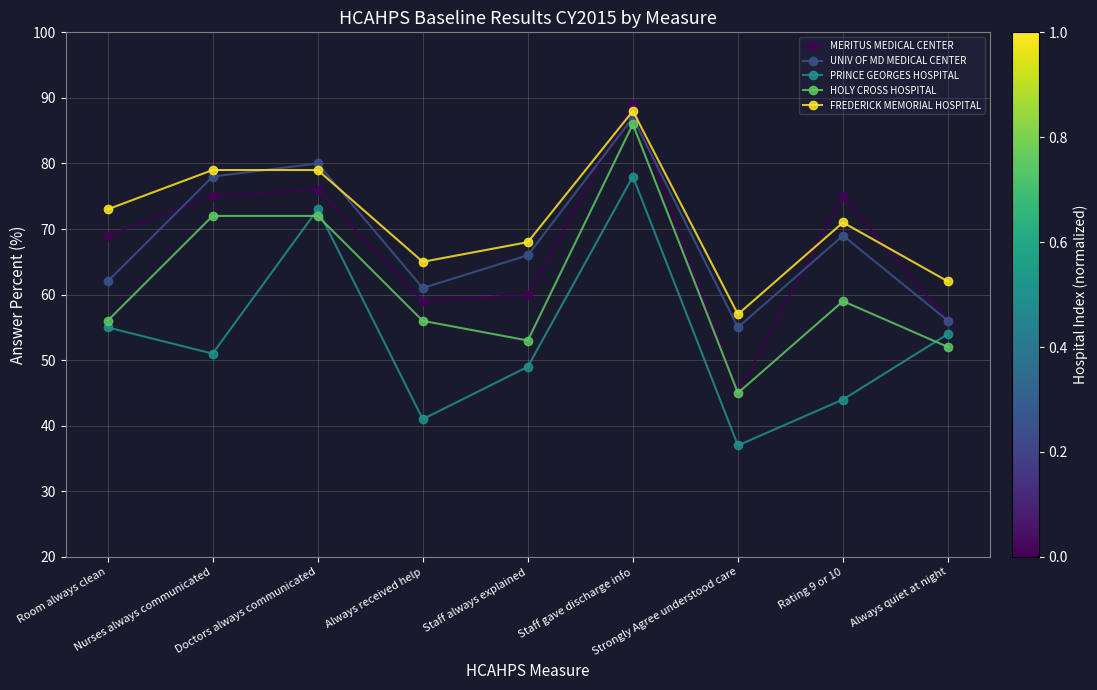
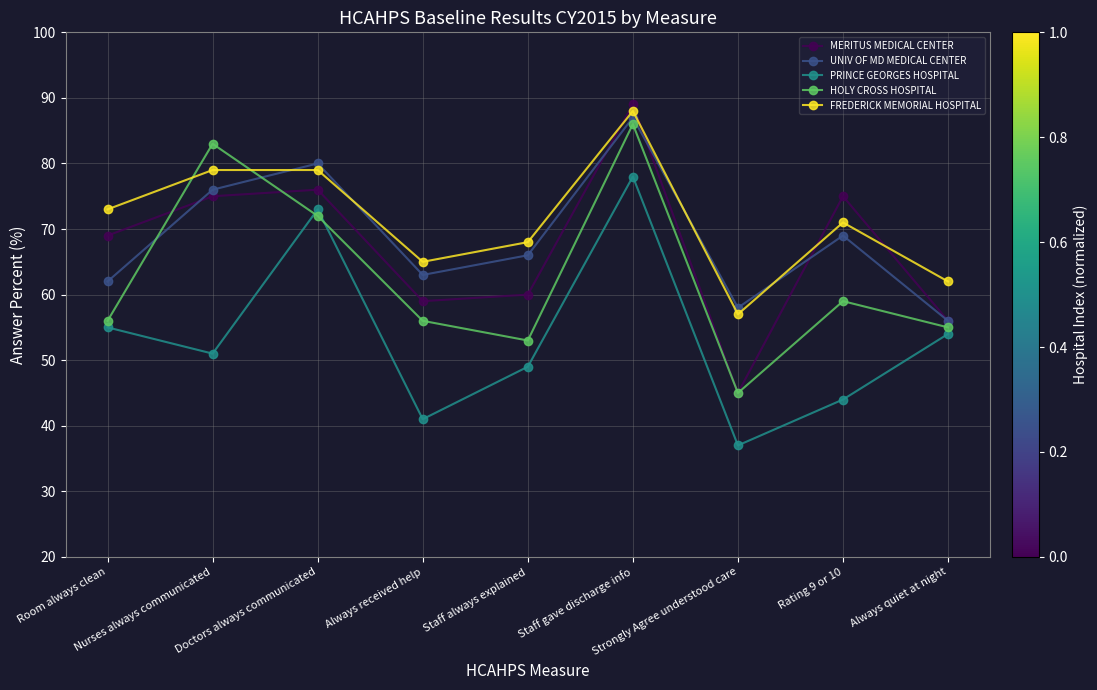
  {
    "MERITUS MEDICAL CENTER": {
      "Room always clean": 69,
      "Nurses always communicated": 75,
      "Doctors always communicated": 76,
      "Always received help": 59,
      "Staff always explained": 60,
      "Staff gave discharge info": 89,
      "Rating 9 or 10": 75
    },
    "UNIV OF MD MEDICAL CENTER": {
      "Room always clean": 62,
-     "Nurses always communicated": 78,
+     "Nurses always communicated": 76,
      "Doctors always communicated": 80,
-     "Always received help": 61,
+     "Always received help": 63,
      "Staff always explained": 66,
      "Staff gave discharge info": 87,
-     "Strongly Agree understood care": 55,
+     "Strongly Agree understood care": 58,
      "Rating 9 or 10": 69
    },
    "PRINCE GEORGES HOSPITAL": {
      "Room always clean": 55,
      "Nurses always communicated": 51,
      "Doctors always communicated": 73,
      "Always received help": 41,
      "Staff always explained": 49,
      "Staff gave discharge info": 78,
      "Strongly Agree understood care": 37,
      "Rating 9 or 10": 44,
      "Always quiet at night": 54
    },
    "HOLY CROSS HOSPITAL": {
      "Room always clean": 56,
-     "Nurses always communicated": 72,
+     "Nurses always communicated": 83,
      "Doctors always communicated": 72,
      "Always received help": 56,
      "Staff always explained": 53,
      "Staff gave discharge info": 86,
      "Rating 9 or 10": 59,
-     "Always quiet at night": 52
+     "Always quiet at night": 55
    },
    "FREDERICK MEMORIAL HOSPITAL": {
      "Room always clean": 73,
      "Nurses always communicated": 79,
      "Doctors always communicated": 79,
      "Always received help": 65,
      "Staff always explained": 68,
      "Staff gave discharge info": 88,
      "Strongly Agree understood care": 57,
      "Rating 9 or 10": 71,
      "Always quiet at night": 62
    }
  }
